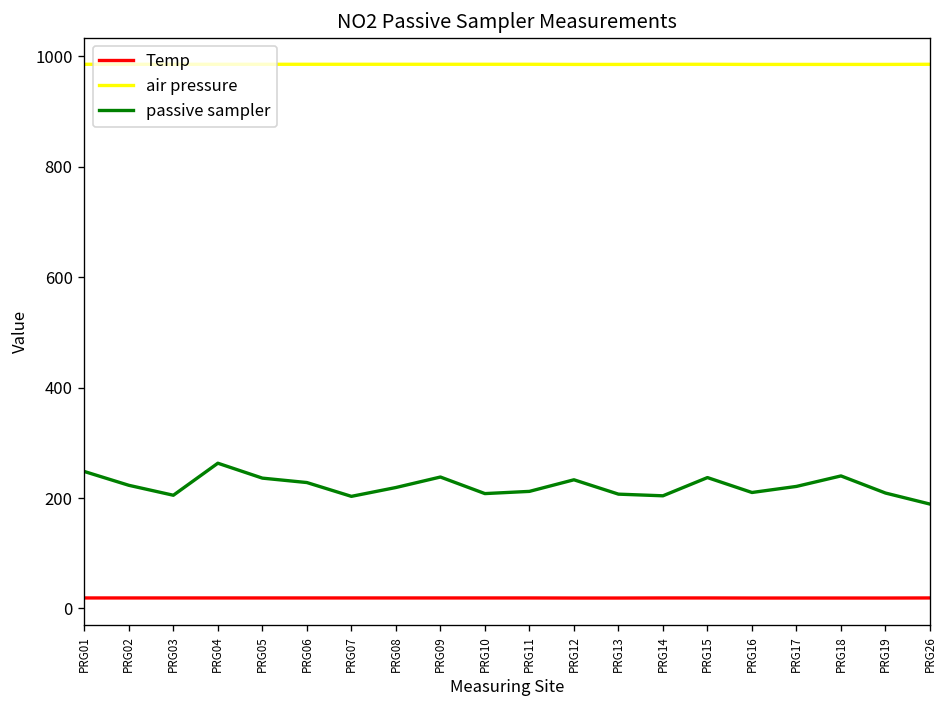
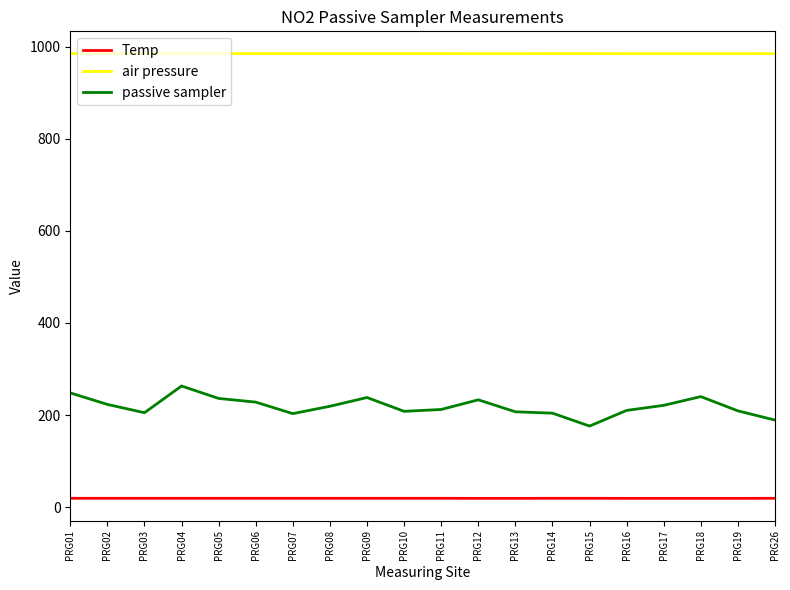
  {
    "Temp": {
      "PRG01": 20,
      "PRG02": 20,
      "PRG03": 20,
      "PRG04": 20,
      "PRG05": 20,
      "PRG06": 20,
      "PRG07": 20,
      "PRG08": 20,
      "PRG09": 20,
      "PRG10": 20,
      "PRG11": 20,
      "PRG12": 20,
      "PRG13": 20,
      "PRG14": 20,
      "PRG15": 20,
      "PRG16": 20,
      "PRG17": 20,
      "PRG18": 20,
      "PRG19": 20,
      "PRG26": 20
    },
    "air pressure": {
      "PRG01": 990,
      "PRG06": 990,
      "PRG07": 990,
      "PRG08": 990,
      "PRG09": 990,
      "PRG10": 990,
      "PRG11": 990,
      "PRG12": 980,
      "PRG13": 980,
      "PRG14": 990,
      "PRG15": 990,
      "PRG16": 980,
      "PRG17": 980,
      "PRG18": 980,
      "PRG19": 980,
      "PRG26": 990
    },
    "passive sampler": {
      "PRG01": 250,
      "PRG02": 220,
      "PRG03": 210,
      "PRG04": 260,
      "PRG05": 240,
      "PRG06": 230,
      "PRG07": 200,
      "PRG08": 220,
      "PRG09": 240,
      "PRG10": 210,
      "PRG11": 210,
      "PRG12": 230,
      "PRG13": 210,
      "PRG14": 200,
-     "PRG15": 240,
+     "PRG15": 180,
      "PRG16": 210,
      "PRG17": 220,
      "PRG18": 240,
      "PRG19": 210,
      "PRG26": 190
    }
  }
